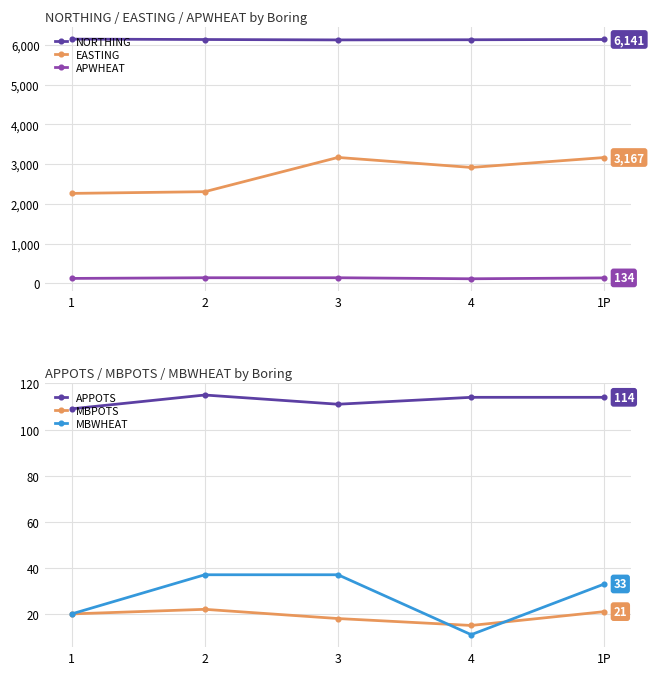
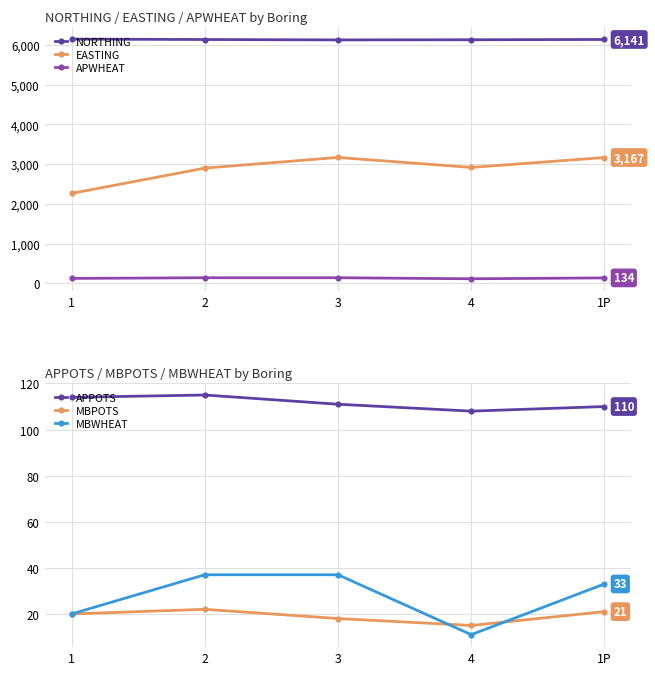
  {
    "NORTHING / EASTING / APWHEAT by Boring": {
      "EASTING": {
        "1": "2,300",
-       "2": "2,300",
+       "2": "2,900",
        "3": "3,200",
        "4": "2,900"
      }
    },
    "APPOTS / MBPOTS / MBWHEAT by Boring": {
      "APPOTS": {
-       "1": "109",
-       "4": "114",
-       "1P": "114"
+       "1": "114",
+       "4": "108",
+       "1P": "110"
      },
      "MBPOTS": {
        "2": "22",
        "3": "18",
        "4": "15"
      },
      "MBWHEAT": {
        "2": "37",
        "3": "37",
        "4": "11"
      }
    }
  }
